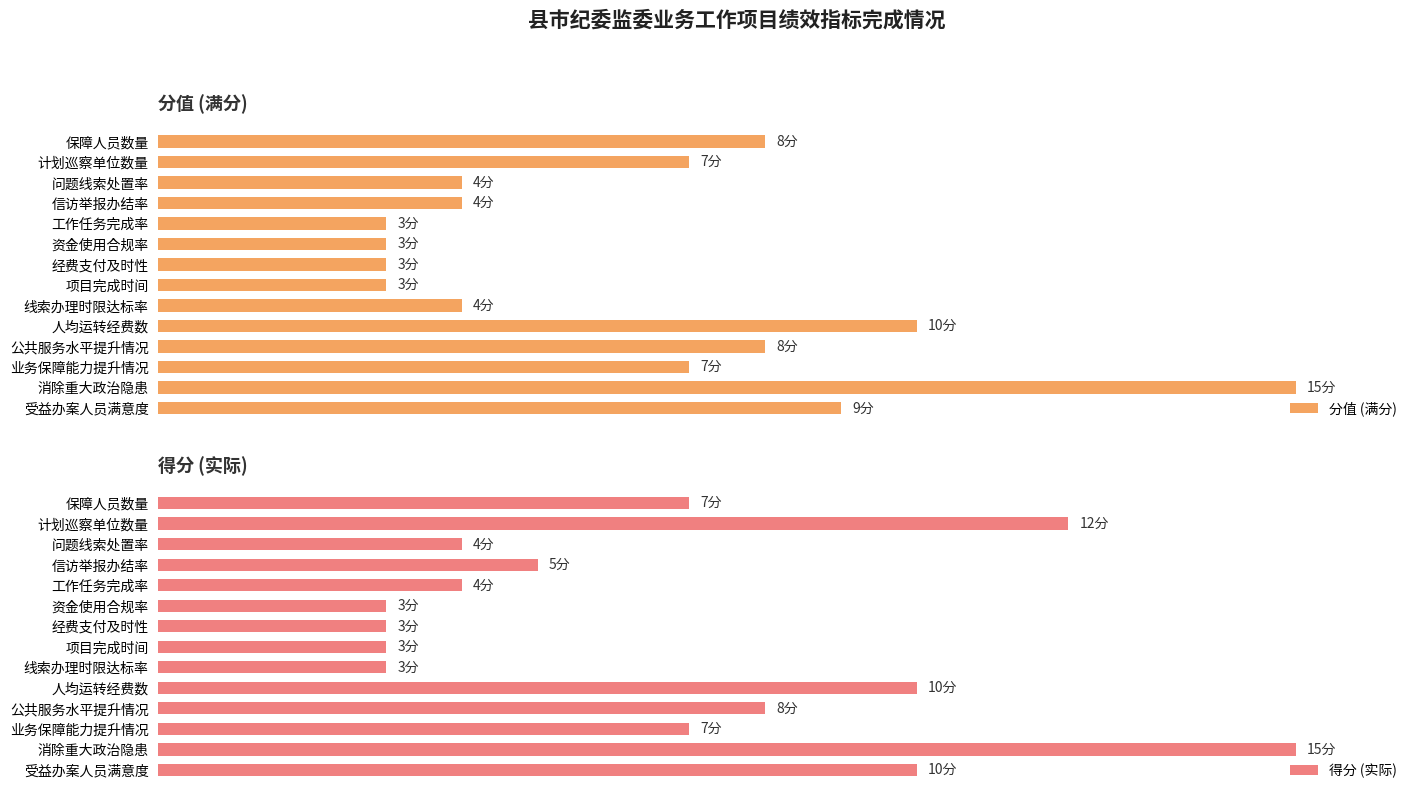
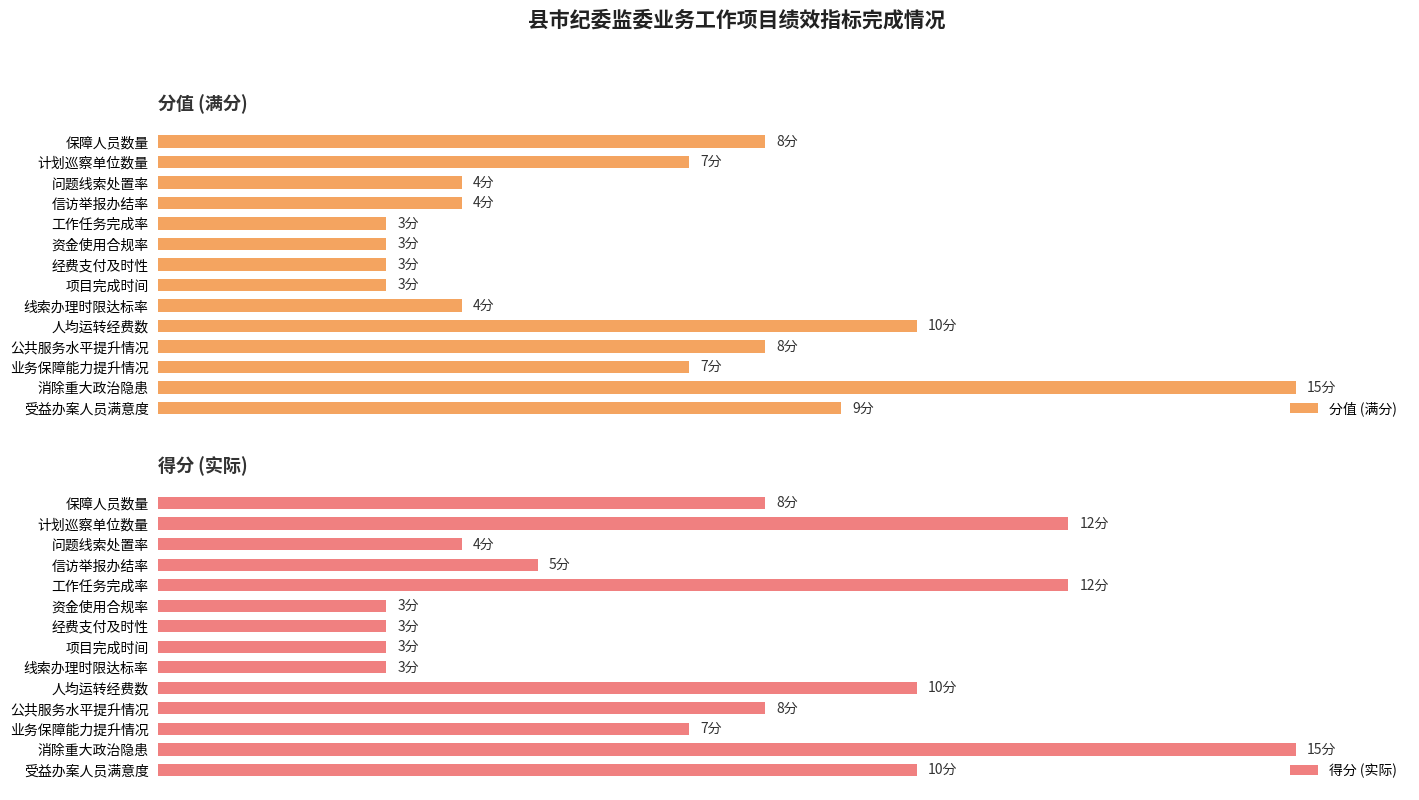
  {
    "得分 (实际)": {
-     "保障人员数量": "7分",
-     "工作任务完成率": "4分"
+     "保障人员数量": "8分",
+     "工作任务完成率": "12分"
    }
  }
